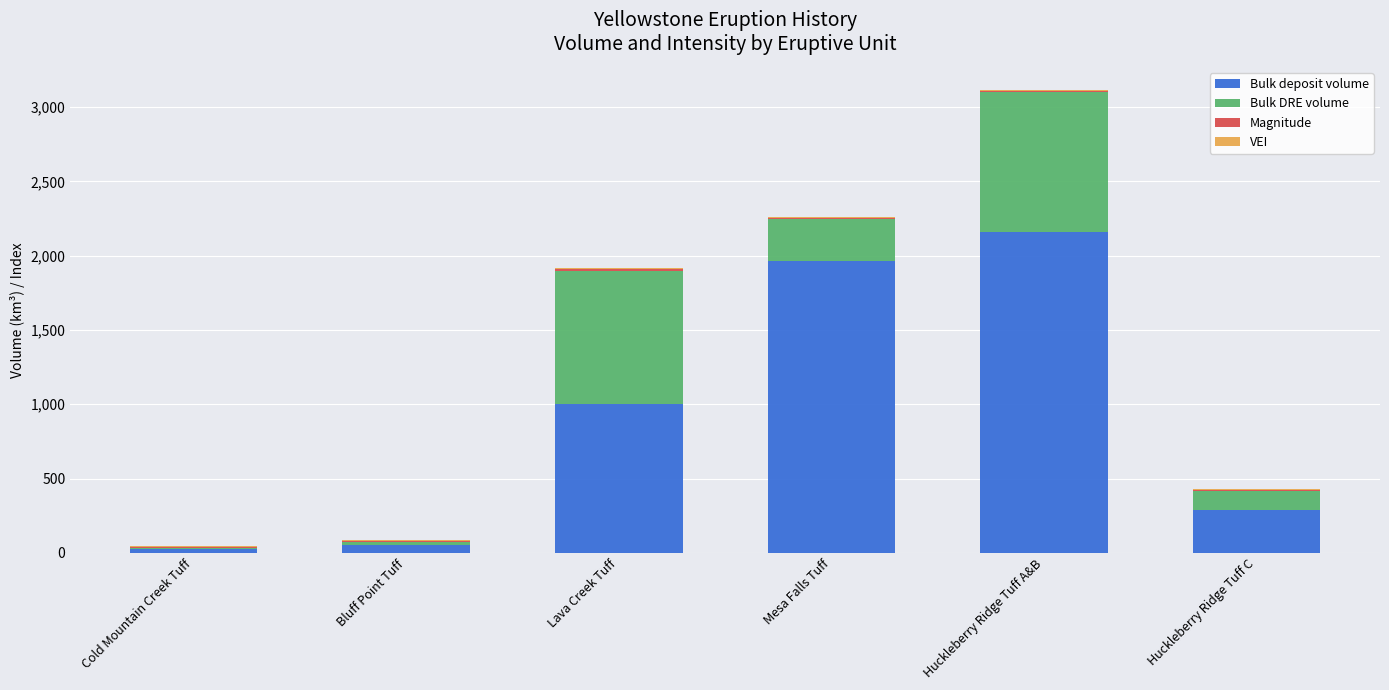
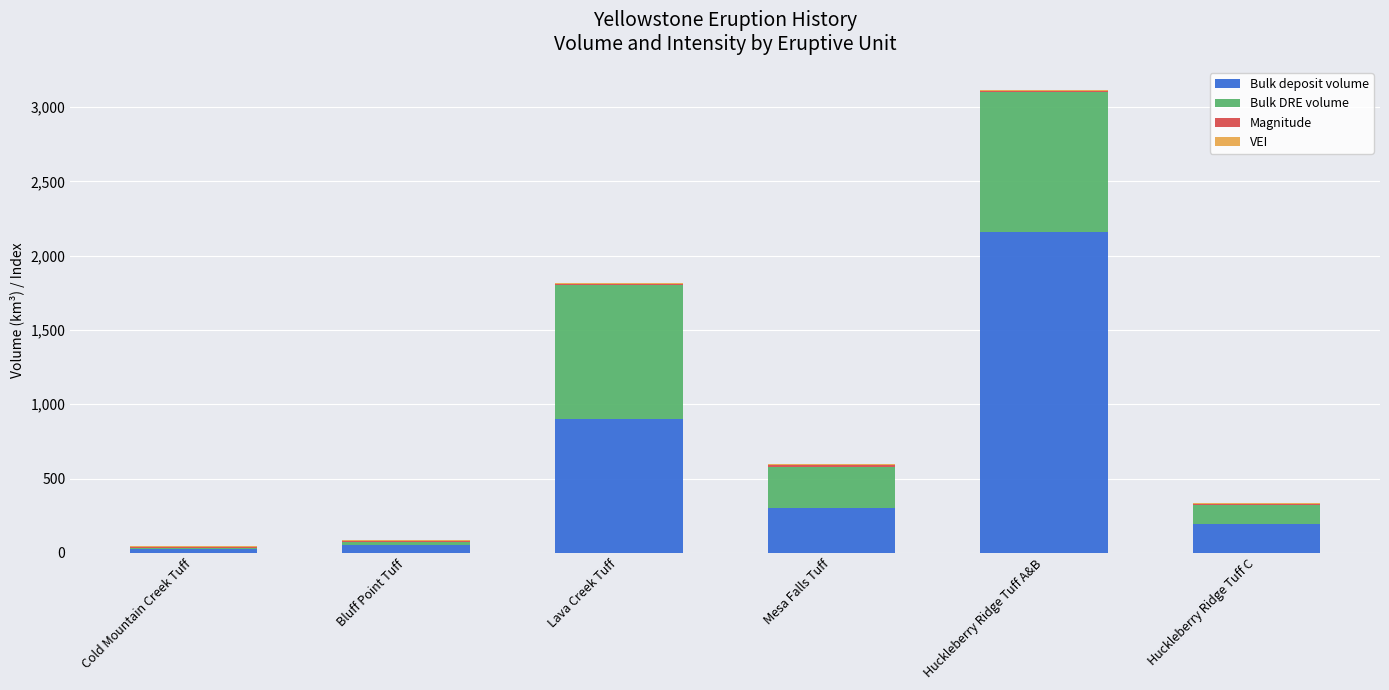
  {
    "Bulk deposit volume": {
      "Cold Mountain Creek Tuff": "20",
      "Bluff Point Tuff": "50",
-     "Lava Creek Tuff": "1,000",
-     "Mesa Falls Tuff": "1,970",
+     "Lava Creek Tuff": "900",
+     "Mesa Falls Tuff": "300",
      "Huckleberry Ridge Tuff A&B": "2,160",
-     "Huckleberry Ridge Tuff C": "290"
+     "Huckleberry Ridge Tuff C": "200"
    },
    "Bulk DRE volume": {
      "Bluff Point Tuff": "20",
      "Lava Creek Tuff": "900",
      "Mesa Falls Tuff": "280",
      "Huckleberry Ridge Tuff A&B": "940",
      "Huckleberry Ridge Tuff C": "130"
    }
  }
